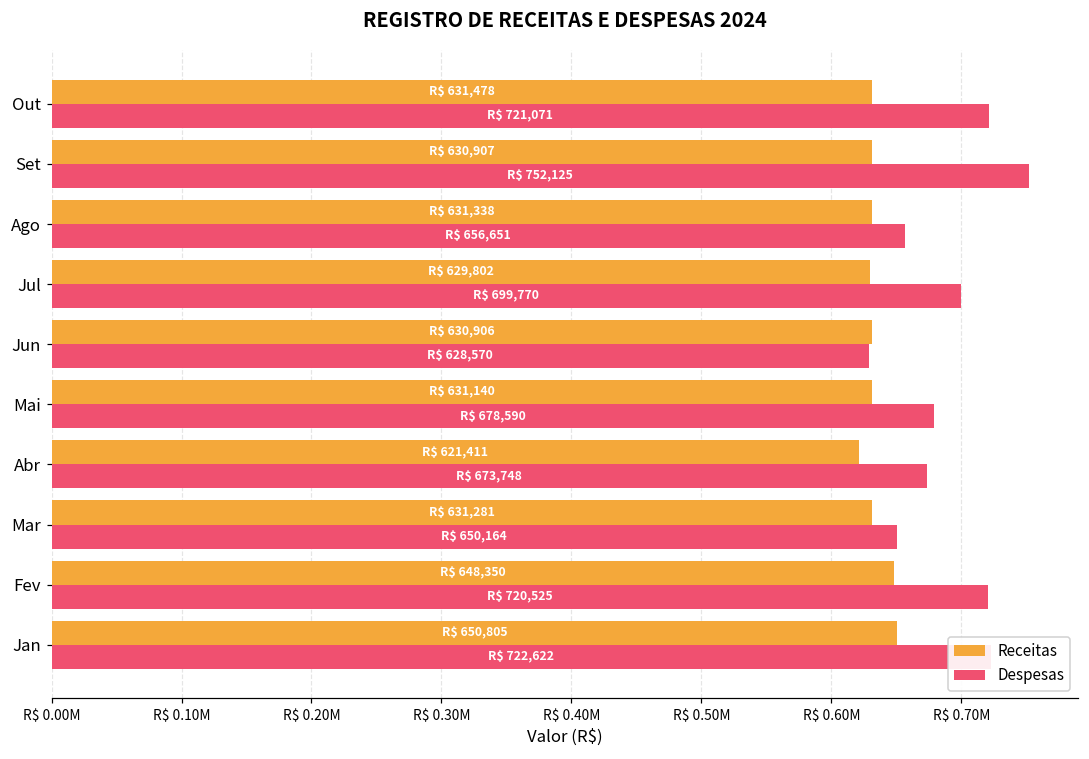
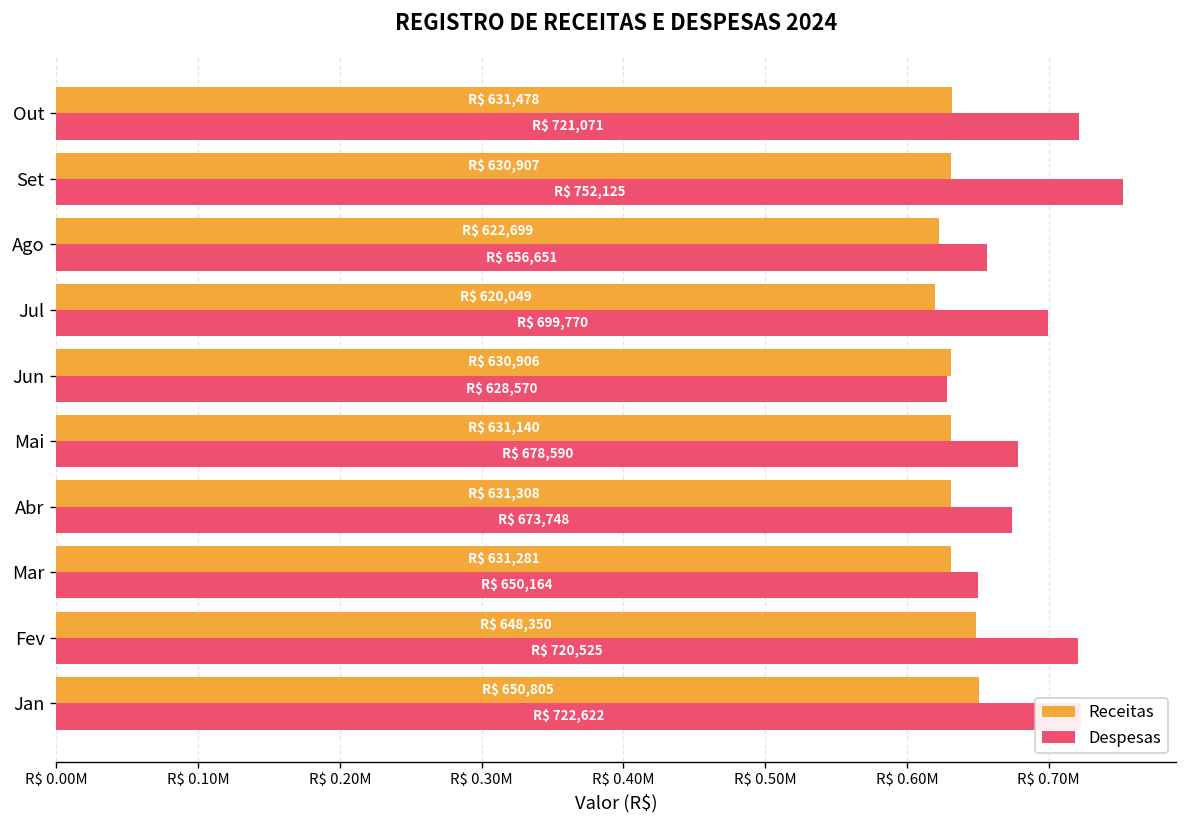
  {
    "Receitas": {
      "Out": "631,478",
      "Set": "630,907",
-     "Ago": "631,338",
-     "Jul": "629,802",
+     "Ago": "622,699",
+     "Jul": "620,049",
      "Jun": "630,906",
      "Mai": "631,140",
-     "Abr": "621,411",
+     "Abr": "631,308",
      "Mar": "631,281",
      "Fev": "648,350",
      "Jan": "650,805"
    },
    "Despesas": {
      "Out": "721,071",
      "Set": "752,125",
      "Ago": "656,651",
      "Jul": "699,770",
      "Jun": "628,570",
      "Mai": "678,590",
      "Abr": "673,748",
      "Mar": "650,164",
      "Fev": "720,525"
    }
  }
